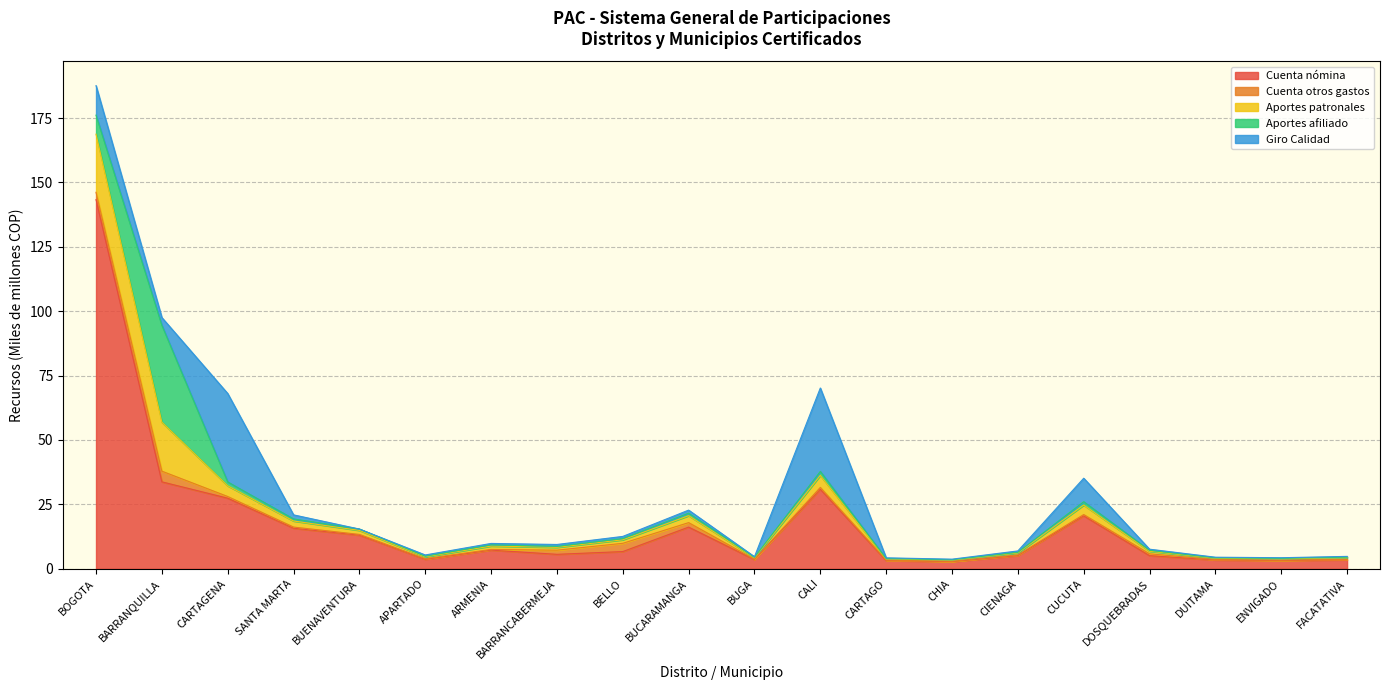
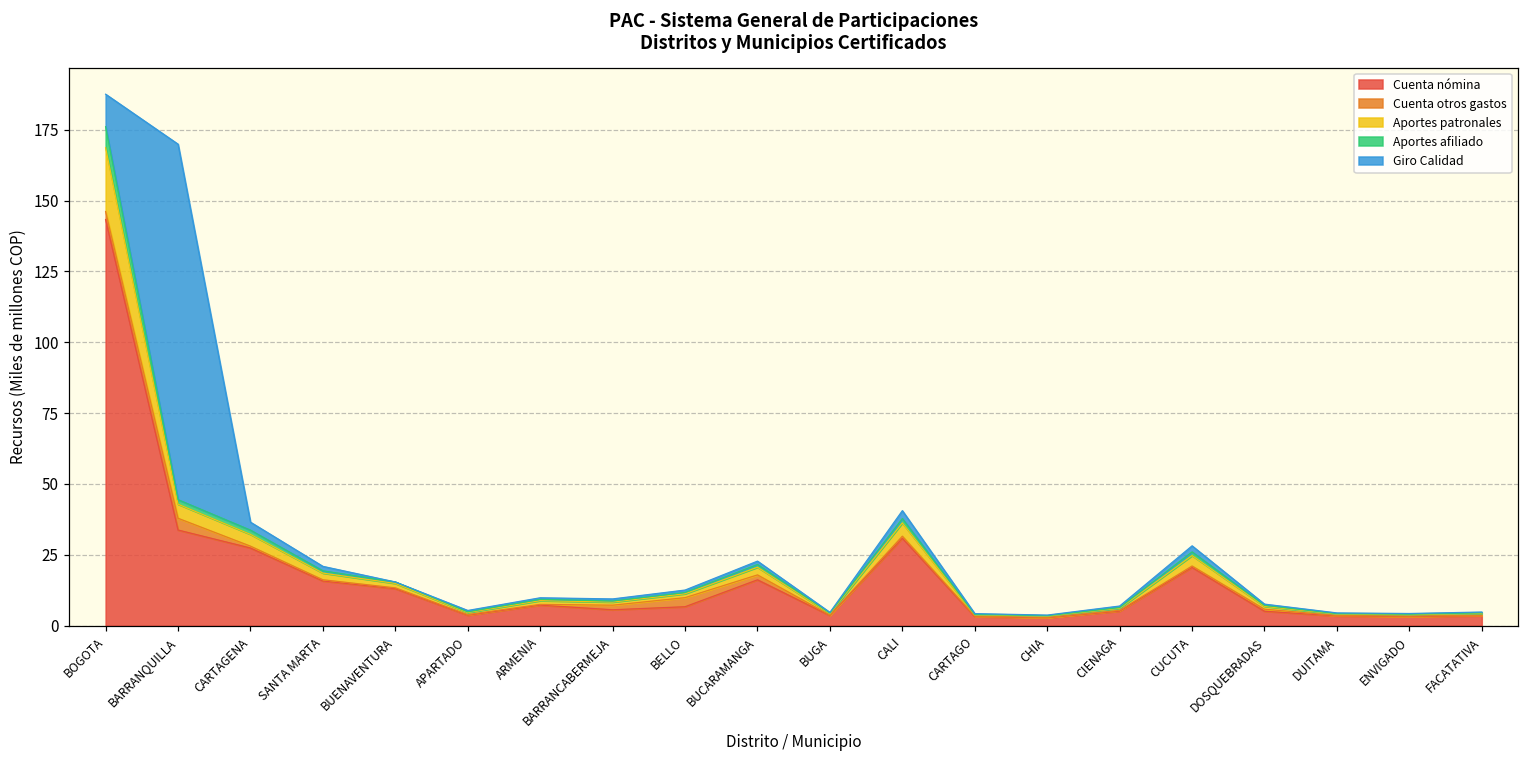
  {
    "Aportes patronales": {
      "BOGOTA": 23,
-     "BARRANQUILLA": 19,
+     "BARRANQUILLA": 5,
      "CARTAGENA": 4,
      "CALI": 5,
      "CUCUTA": 4
    },
    "Aportes afiliado": {
      "BOGOTA": 7,
-     "BARRANQUILLA": 38,
+     "BARRANQUILLA": 2,
      "CARTAGENA": 2,
      "CALI": 2,
      "CUCUTA": 1
    },
    "Giro Calidad": {
      "BOGOTA": 11,
-     "BARRANQUILLA": 3,
-     "CARTAGENA": 34,
+     "BARRANQUILLA": 125,
+     "CARTAGENA": 3,
      "SANTA MARTA": 2,
      "BUCARAMANGA": 1,
-     "CALI": 32,
-     "CUCUTA": 9
+     "CALI": 3,
+     "CUCUTA": 2
    }
  }
